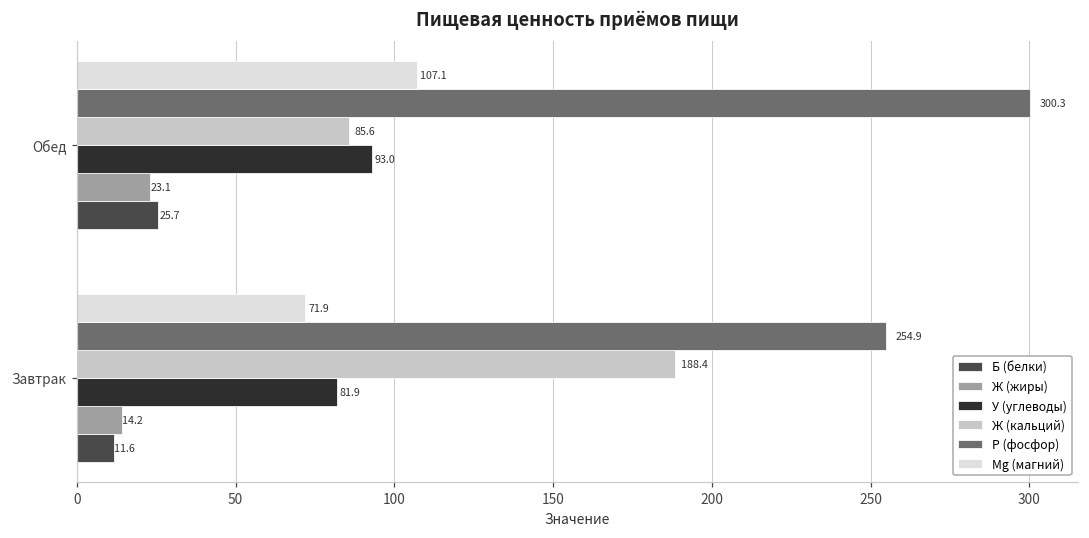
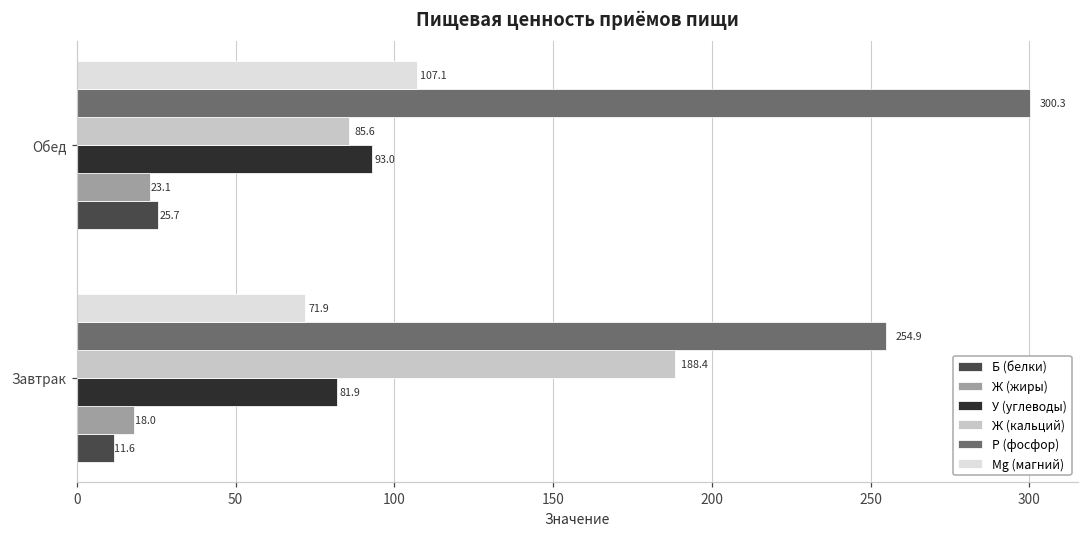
  {
    "Ж (жиры)": {
      "Обед": 23.1,
-     "Завтрак": 14.2
+     "Завтрак": 18.0
    },
    "P (фосфор)": {
      "Обед": 300.3,
      "Завтрак": 254.9
    }
  }
